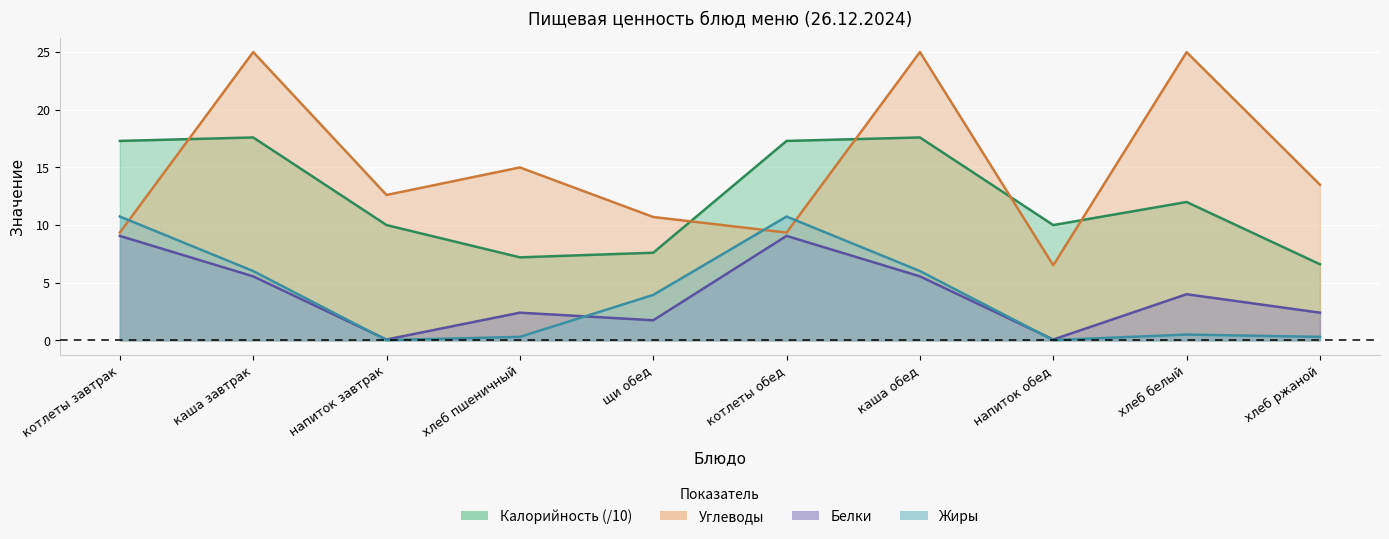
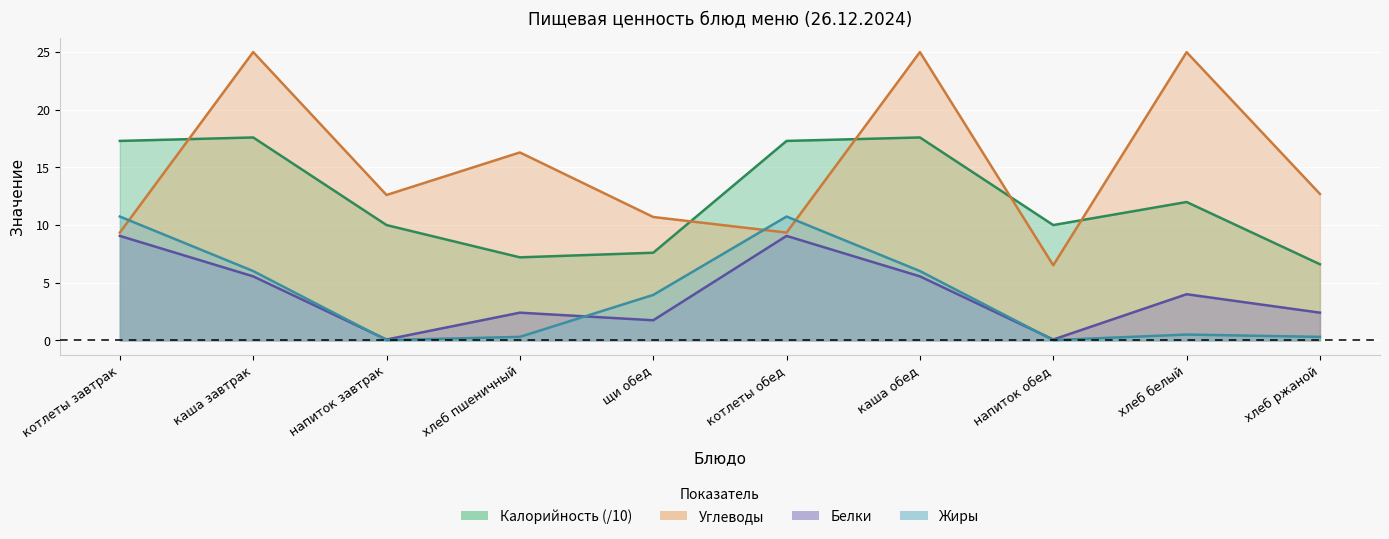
  {
    "Углеводы": {
      "котлеты завтрак": 9.4,
      "каша завтрак": 25.0,
      "напиток завтрак": 12.6,
-     "хлеб пшеничный": 15.0,
+     "хлеб пшеничный": 16.3,
      "щи обед": 10.7,
      "котлеты обед": 9.4,
      "каша обед": 25.0,
      "напиток обед": 6.5,
      "хлеб белый": 25.0,
-     "хлеб ржаной": 13.5
+     "хлеб ржаной": 12.7
    }
  }
